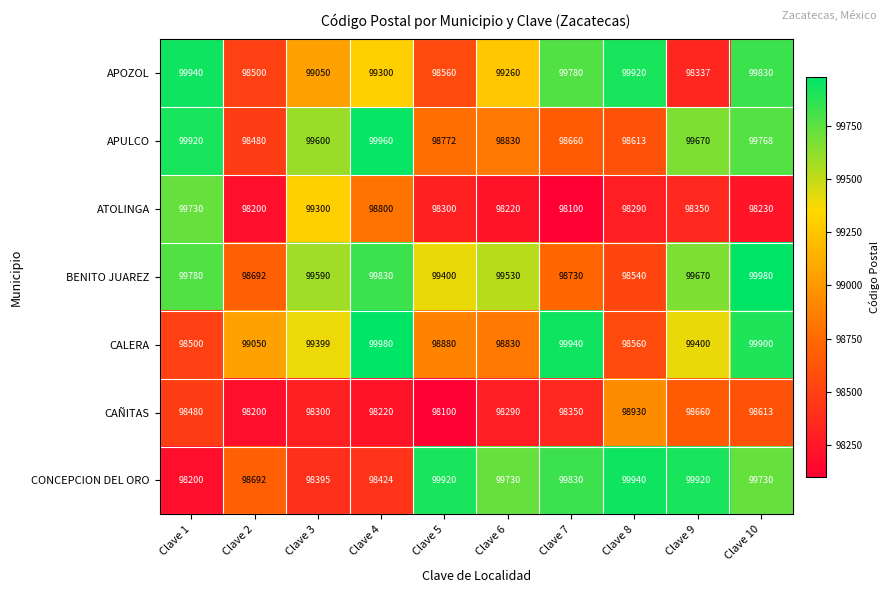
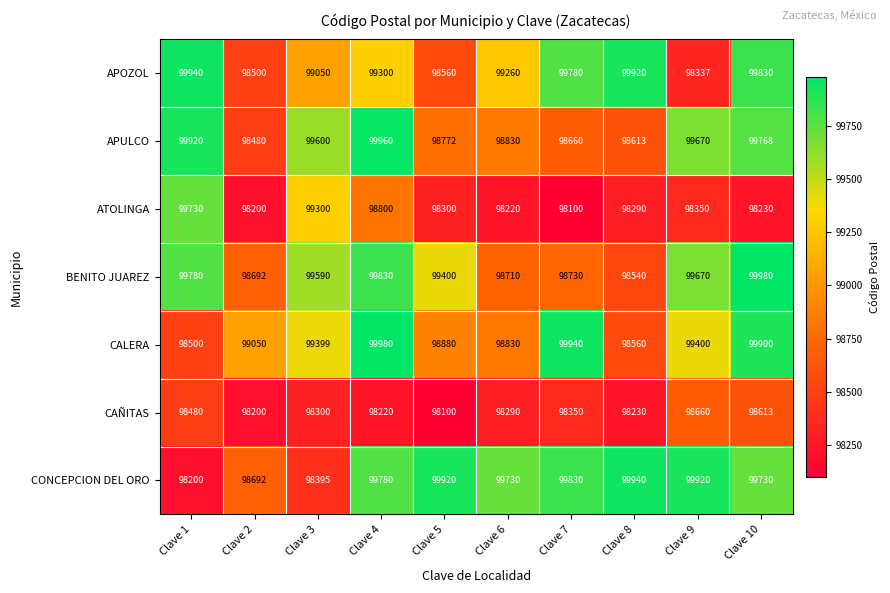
  {
    "APOZOL": {
      "Clave 1": 99940,
      "Clave 2": 98500,
      "Clave 3": 99050,
      "Clave 4": 99300,
      "Clave 5": 98560,
      "Clave 6": 99260,
      "Clave 7": 99780,
      "Clave 8": 99920,
      "Clave 9": 98337,
      "Clave 10": 99830
    },
    "APULCO": {
      "Clave 1": 99920,
      "Clave 2": 98480,
      "Clave 3": 99600,
      "Clave 4": 99960,
      "Clave 5": 98772,
      "Clave 6": 98830,
      "Clave 7": 98660,
      "Clave 8": 98613,
      "Clave 9": 99670,
      "Clave 10": 99768
    },
    "ATOLINGA": {
      "Clave 1": 99730,
      "Clave 2": 98200,
      "Clave 3": 99300,
      "Clave 4": 98800,
      "Clave 5": 98300,
      "Clave 6": 98220,
      "Clave 7": 98100,
      "Clave 8": 98290,
      "Clave 9": 98350,
      "Clave 10": 98230
    },
    "BENITO JUAREZ": {
      "Clave 1": 99780,
      "Clave 2": 98692,
      "Clave 3": 99590,
      "Clave 4": 99830,
      "Clave 5": 99400,
-     "Clave 6": 99530,
+     "Clave 6": 98710,
      "Clave 7": 98730,
      "Clave 8": 98540,
      "Clave 9": 99670,
      "Clave 10": 99980
    },
    "CALERA": {
      "Clave 1": 98500,
      "Clave 2": 99050,
      "Clave 3": 99399,
      "Clave 4": 99980,
      "Clave 5": 98880,
      "Clave 6": 98830,
      "Clave 7": 99940,
      "Clave 8": 98560,
      "Clave 9": 99400,
      "Clave 10": 99900
    },
    "CAÑITAS": {
      "Clave 1": 98480,
      "Clave 2": 98200,
      "Clave 3": 98300,
      "Clave 4": 98220,
      "Clave 5": 98100,
      "Clave 6": 98290,
      "Clave 7": 98350,
-     "Clave 8": 98930,
+     "Clave 8": 98230,
      "Clave 9": 98660,
      "Clave 10": 98613
    },
    "CONCEPCION DEL ORO": {
      "Clave 1": 98200,
      "Clave 2": 98692,
      "Clave 3": 98395,
-     "Clave 4": 98424,
+     "Clave 4": 99780,
      "Clave 5": 99920,
      "Clave 6": 99730,
      "Clave 7": 99830,
      "Clave 8": 99940,
      "Clave 9": 99920,
      "Clave 10": 99730
    }
  }
